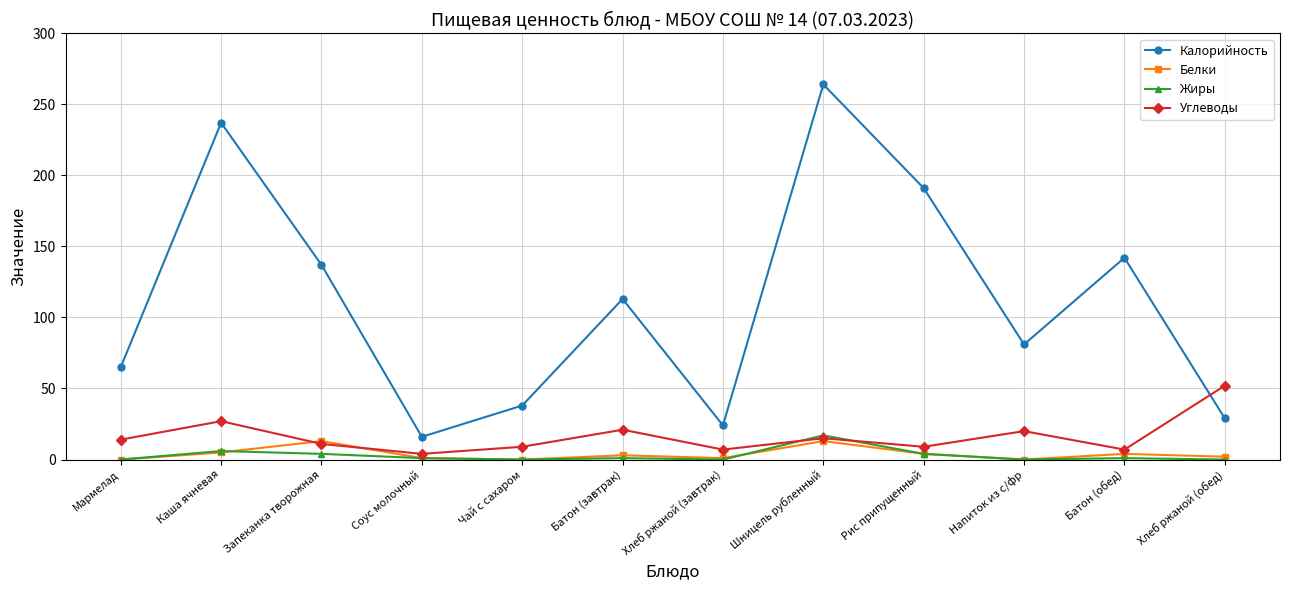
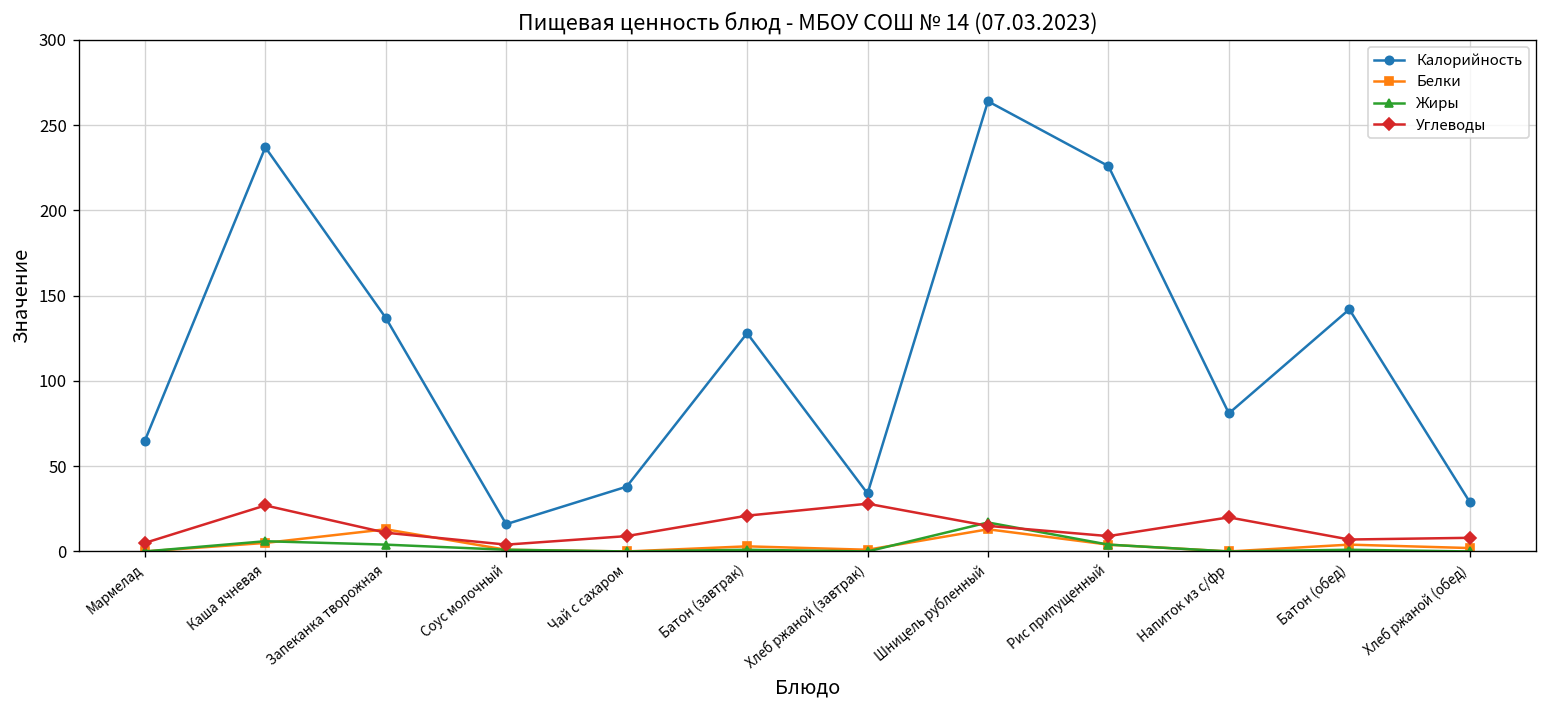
  {
    "Калорийность": {
      "Мармелад": 65,
      "Каша ячневая": 237,
      "Запеканка творожная": 137,
      "Соус молочный": 16,
      "Чай с сахаром": 38,
-     "Батон (завтрак)": 113,
-     "Хлеб ржаной (завтрак)": 24,
+     "Батон (завтрак)": 128,
+     "Хлеб ржаной (завтрак)": 34,
      "Шницель рубленный": 264,
-     "Рис припущенный": 191,
+     "Рис припущенный": 226,
      "Напиток из с/фр": 81,
      "Батон (обед)": 142,
      "Хлеб ржаной (обед)": 29
    },
    "Белки": {
      "Запеканка творожная": 13,
      "Батон (завтрак)": 3,
      "Шницель рубленный": 13,
      "Батон (обед)": 4,
      "Хлеб ржаной (обед)": 2
    },
    "Жиры": {
      "Запеканка творожная": 4,
      "Батон (завтрак)": 1,
      "Шницель рубленный": 17,
      "Батон (обед)": 1,
      "Хлеб ржаной (обед)": 0
    },
    "Углеводы": {
-     "Мармелад": 14,
+     "Мармелад": 5,
      "Каша ячневая": 27,
      "Запеканка творожная": 11,
      "Соус молочный": 4,
      "Чай с сахаром": 9,
      "Батон (завтрак)": 21,
-     "Хлеб ржаной (завтрак)": 7,
+     "Хлеб ржаной (завтрак)": 28,
      "Шницель рубленный": 15,
      "Рис припущенный": 9,
      "Напиток из с/фр": 20,
      "Батон (обед)": 7,
-     "Хлеб ржаной (обед)": 52
+     "Хлеб ржаной (обед)": 8
    }
  }
